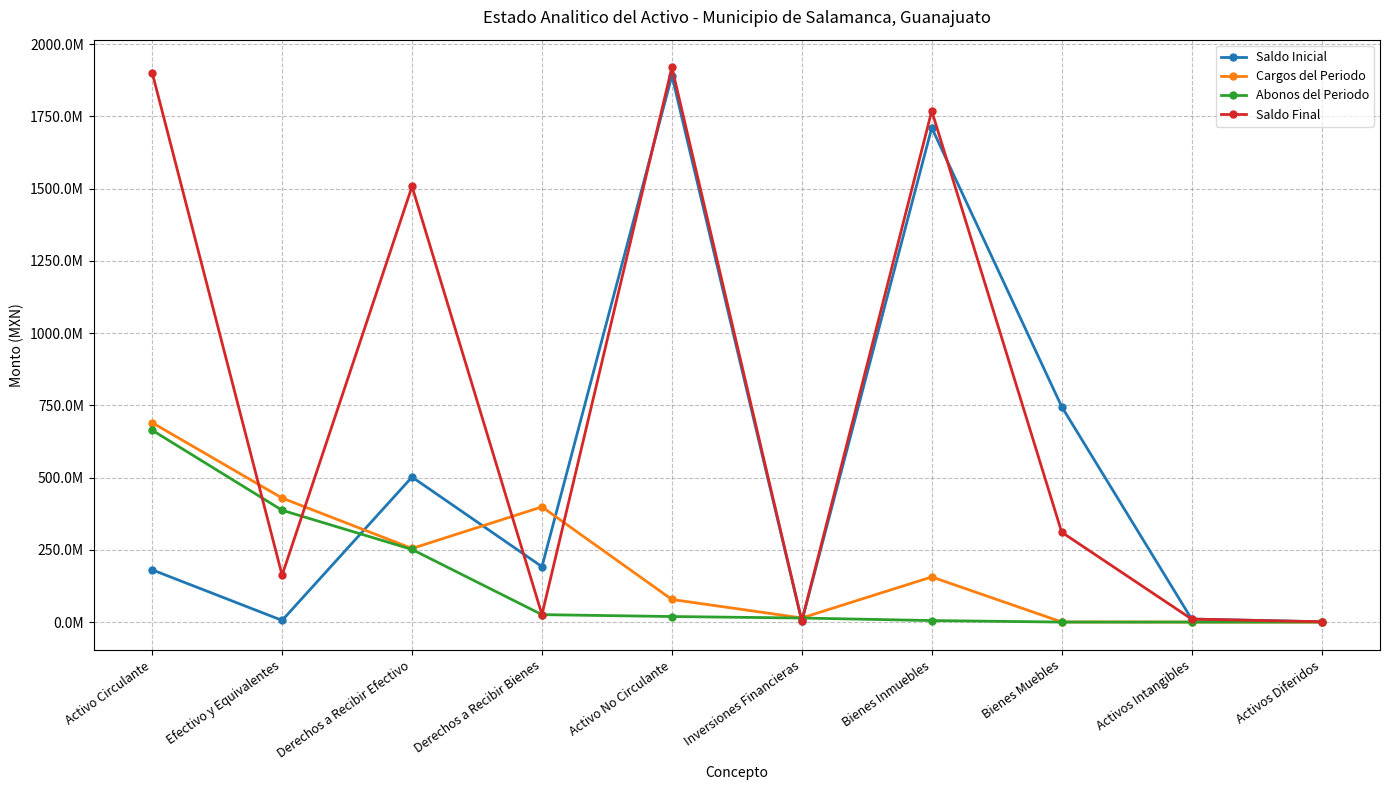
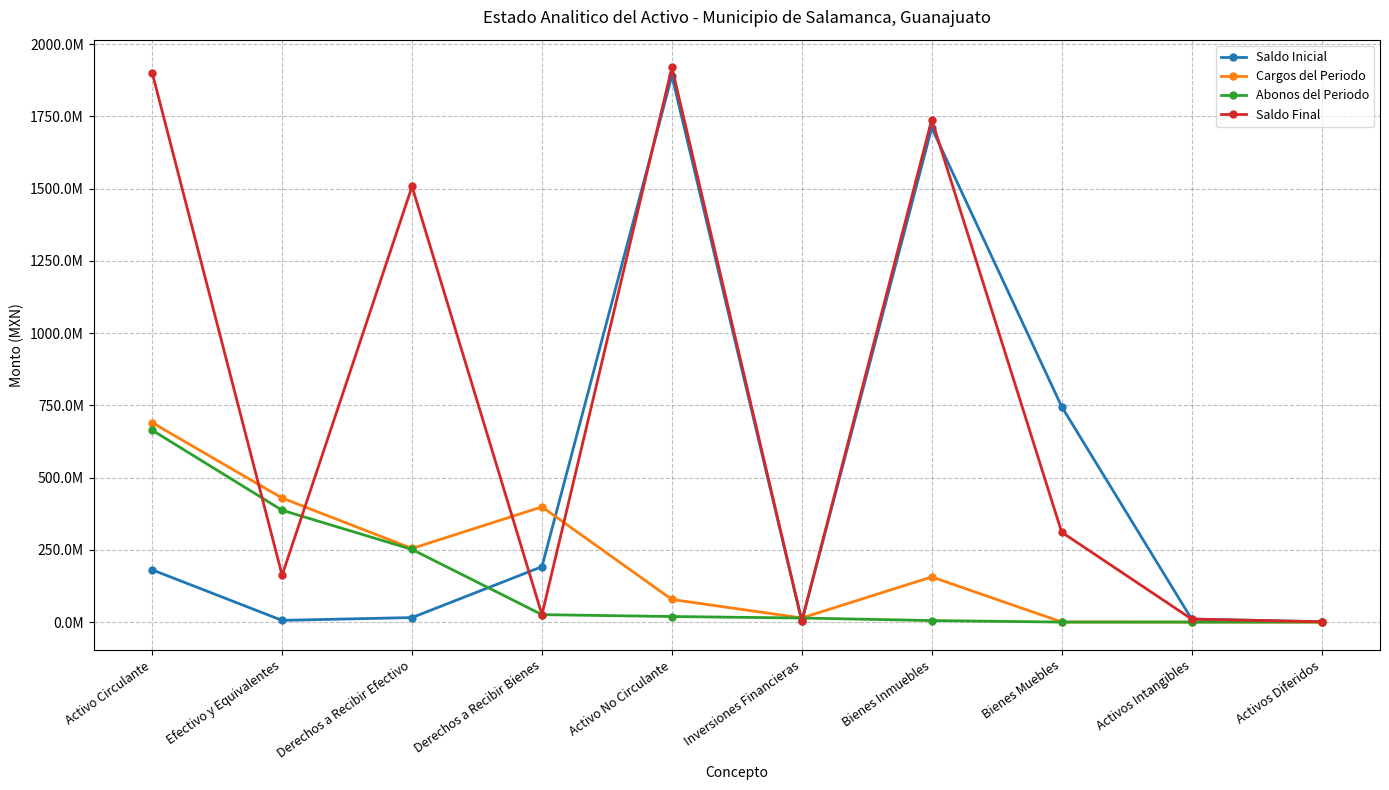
  {
    "Saldo Inicial": {
      "Activo Circulante": 180000000,
      "Efectivo y Equivalentes": 10000000,
-     "Derechos a Recibir Efectivo": 500000000,
+     "Derechos a Recibir Efectivo": 20000000,
      "Derechos a Recibir Bienes": 190000000,
      "Activo No Circulante": 1890000000,
      "Bienes Inmuebles": 1710000000,
      "Bienes Muebles": 750000000
    },
    "Cargos del Periodo": {
      "Activo Circulante": 690000000,
      "Efectivo y Equivalentes": 430000000,
      "Derechos a Recibir Bienes": 400000000,
      "Activo No Circulante": 80000000,
      "Bienes Inmuebles": 160000000
    },
    "Abonos del Periodo": {
      "Activo Circulante": 660000000,
      "Efectivo y Equivalentes": 390000000,
      "Activo No Circulante": 20000000,
      "Bienes Inmuebles": 10000000
    },
    "Saldo Final": {
      "Activo Circulante": 1900000000,
      "Efectivo y Equivalentes": 160000000,
      "Derechos a Recibir Efectivo": 1510000000,
      "Activo No Circulante": 1920000000,
-     "Bienes Inmuebles": 1770000000,
+     "Bienes Inmuebles": 1740000000,
      "Bienes Muebles": 310000000
    }
  }
